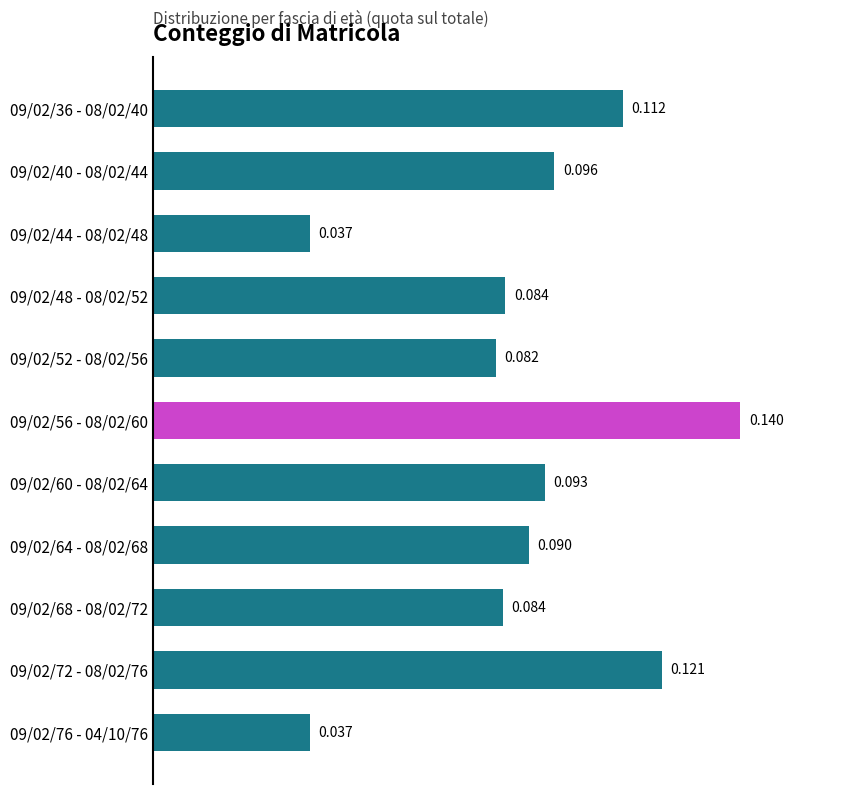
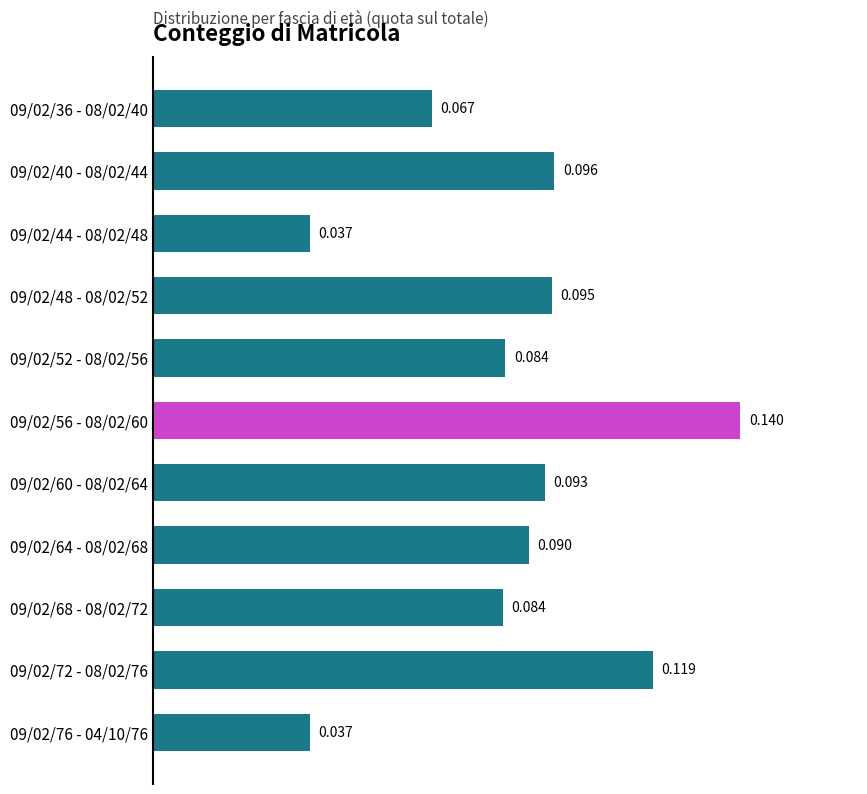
  {
-   "09/02/36 - 08/02/40": 0.112,
+   "09/02/36 - 08/02/40": 0.067,
    "09/02/40 - 08/02/44": 0.096,
    "09/02/44 - 08/02/48": 0.037,
-   "09/02/48 - 08/02/52": 0.084,
-   "09/02/52 - 08/02/56": 0.082,
+   "09/02/48 - 08/02/52": 0.095,
+   "09/02/52 - 08/02/56": 0.084,
    "09/02/56 - 08/02/60": 0.140,
    "09/02/60 - 08/02/64": 0.093,
    "09/02/64 - 08/02/68": 0.090,
    "09/02/68 - 08/02/72": 0.084,
-   "09/02/72 - 08/02/76": 0.121,
+   "09/02/72 - 08/02/76": 0.119,
    "09/02/76 - 04/10/76": 0.037
  }
